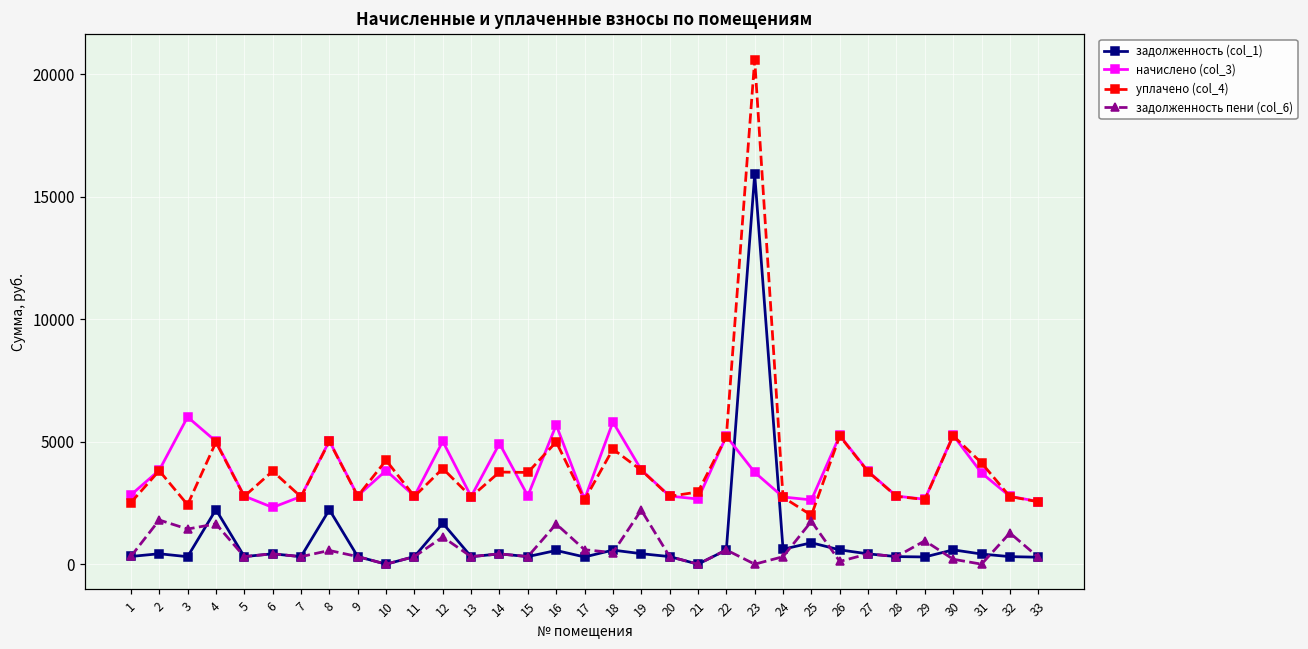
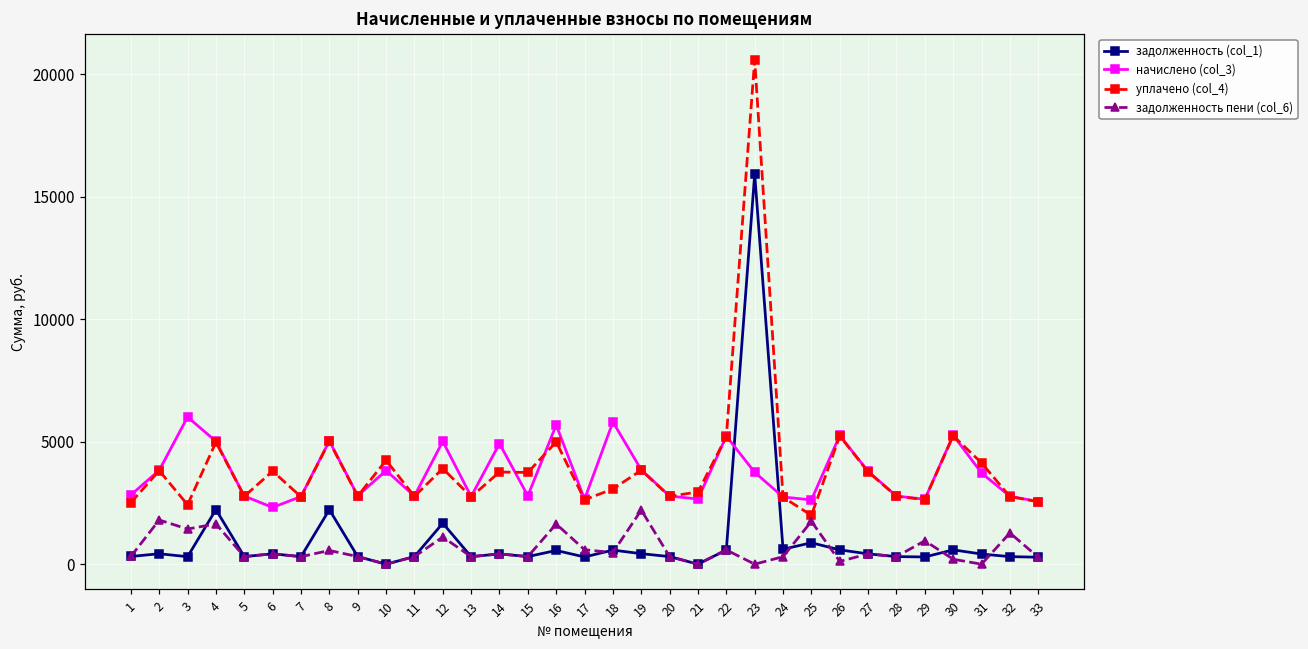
  {
    "задолженность (col_1)": {
      "2": 400,
      "3": 300,
      "4": 2200,
      "8": 2200,
      "12": 1700,
      "16": 600,
      "17": 300,
      "19": 400,
      "23": 15900,
      "24": 600,
      "25": 900,
      "26": 600,
      "29": 300,
      "30": 600,
      "31": 400,
      "32": 300
    },
    "начислено (col_3)": {
      "1": 2800,
      "3": 6000,
      "6": 2300,
      "10": 3800,
      "12": 5000,
      "14": 4900,
      "15": 2800,
      "16": 5700,
      "18": 5800,
      "21": 2700,
      "23": 3700,
      "25": 2600,
      "31": 3700
    },
    "уплачено (col_4)": {
      "1": 2500,
      "3": 2400,
      "6": 3800,
      "10": 4200,
      "12": 3900,
      "14": 3800,
      "15": 3700,
      "16": 5000,
-     "18": 4700,
+     "18": 3100,
      "21": 2900,
      "23": 20600,
      "25": 2000,
      "31": 4100
    },
    "задолженность пени (col_6)": {
      "2": 1800,
      "3": 1400,
      "4": 1600,
      "8": 600,
      "12": 1100,
      "16": 1600,
      "17": 600,
      "19": 2200,
      "23": 0,
      "24": 300,
      "25": 1700,
      "26": 100,
      "29": 1000,
      "30": 200,
      "31": 0,
      "32": 1300
    }
  }
